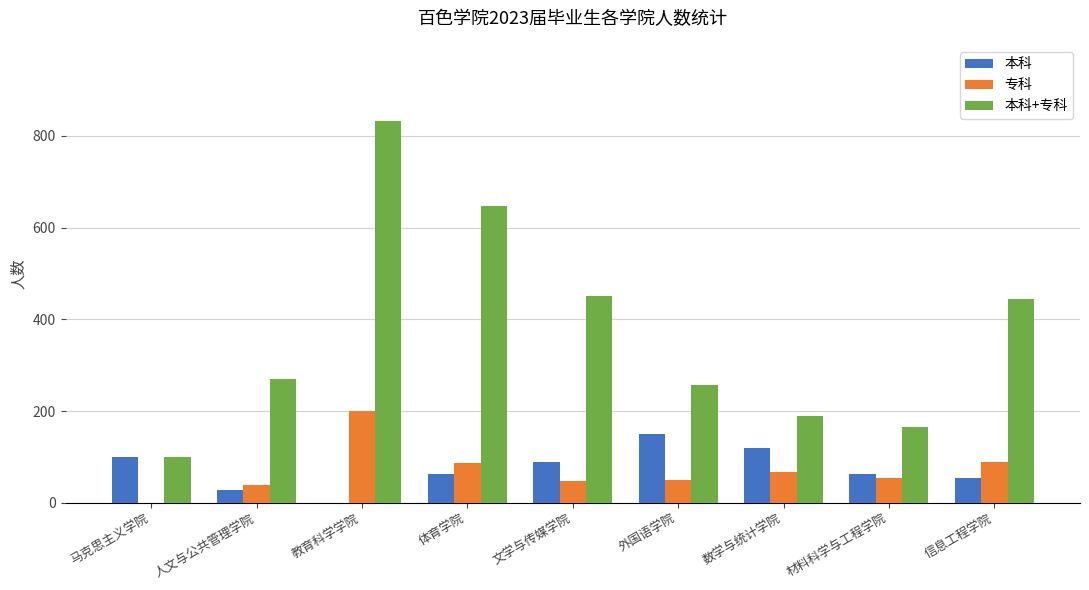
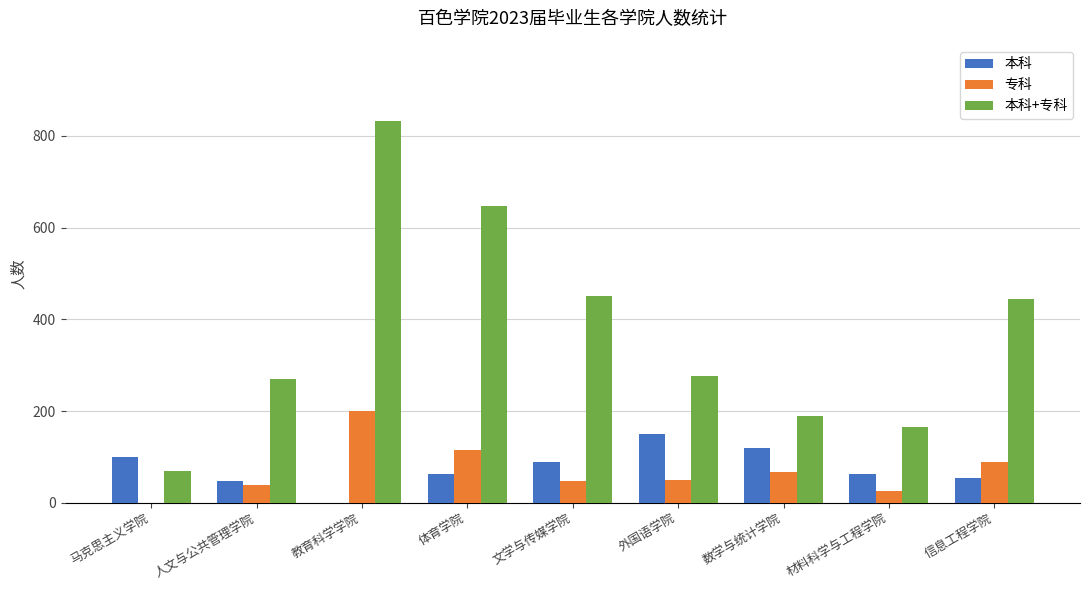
  {
    "本科": {
      "马克思主义学院": 100,
-     "人文与公共管理学院": 30,
+     "人文与公共管理学院": 50,
      "教育科学学院": 0,
      "体育学院": 60,
      "文学与传媒学院": 90,
      "外国语学院": 150,
      "数学与统计学院": 120,
      "材料科学与工程学院": 60,
      "信息工程学院": 50
    },
    "专科": {
      "马克思主义学院": 0,
      "人文与公共管理学院": 40,
      "教育科学学院": 200,
-     "体育学院": 90,
+     "体育学院": 120,
      "文学与传媒学院": 50,
      "外国语学院": 50,
      "数学与统计学院": 70,
-     "材料科学与工程学院": 60,
+     "材料科学与工程学院": 30,
      "信息工程学院": 90
    },
    "本科+专科": {
-     "马克思主义学院": 100,
+     "马克思主义学院": 70,
      "人文与公共管理学院": 270,
      "教育科学学院": 830,
      "体育学院": 650,
      "文学与传媒学院": 450,
-     "外国语学院": 260,
+     "外国语学院": 280,
      "数学与统计学院": 190,
      "材料科学与工程学院": 170,
      "信息工程学院": 440
    }
  }
